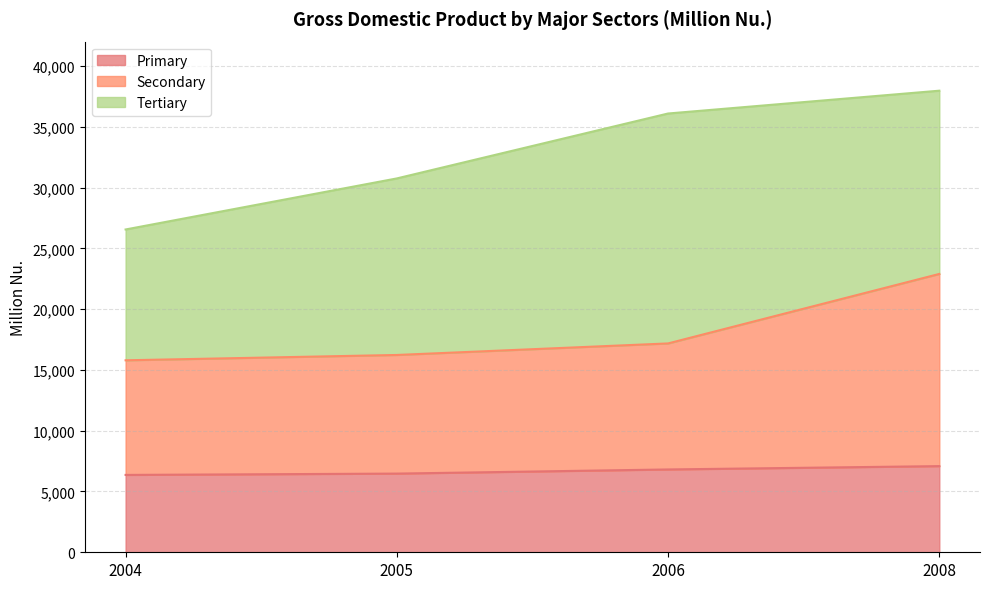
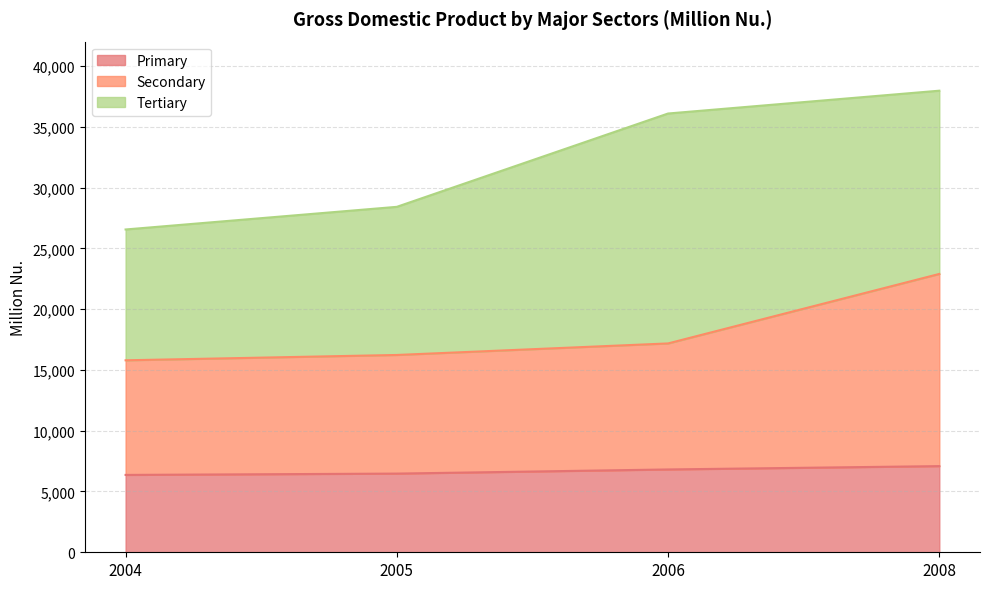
  {
    "Tertiary": {
      "2004": "10,800",
-     "2005": "14,500",
+     "2005": "12,200",
      "2006": "18,900",
      "2008": "15,100"
    }
  }
